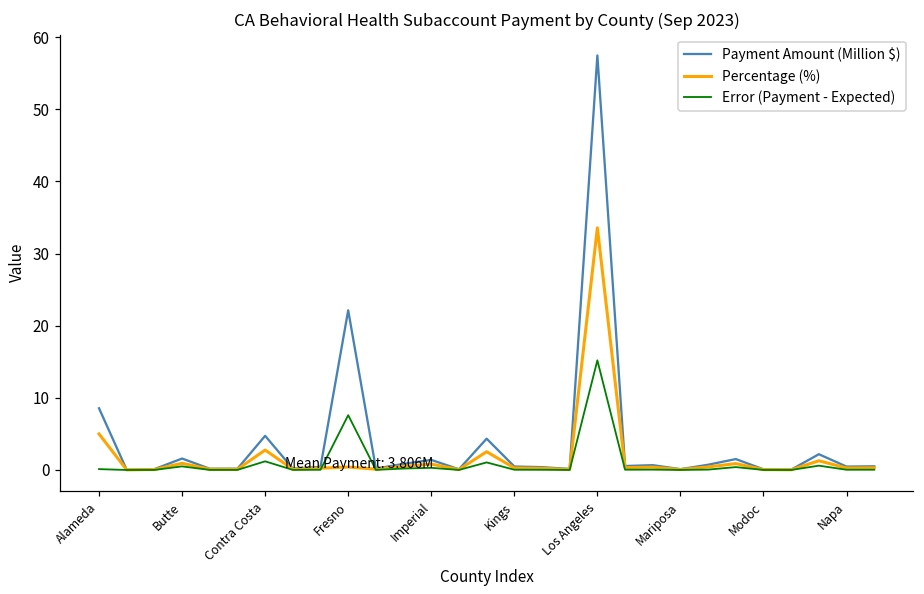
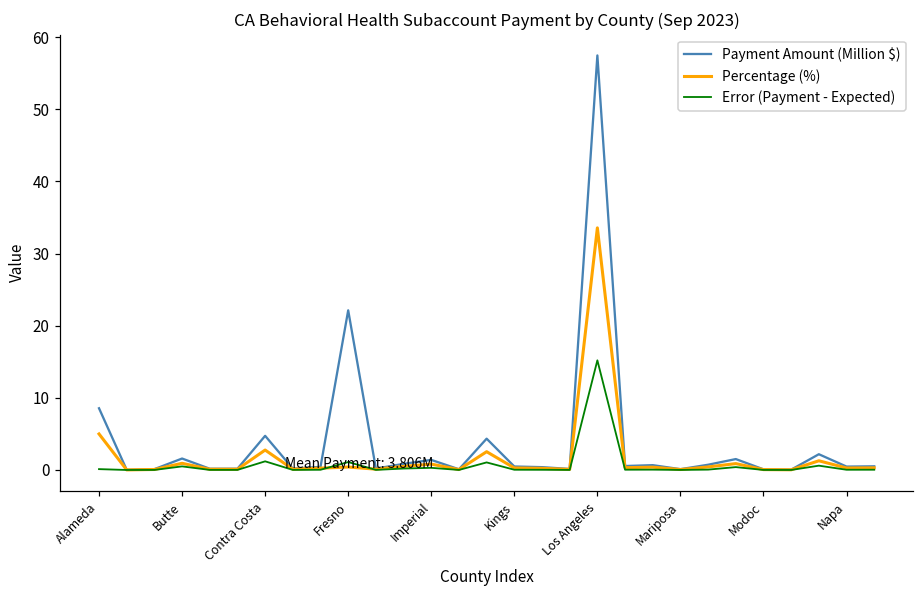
  {
    "Payment Amount (Million $)": {
      "Alameda": 9,
      "Butte": 2,
      "Contra Costa": 5,
      "Fresno": 22,
      "Los Angeles": 57
    },
    "Percentage (%)": {
      "Alameda": 5,
      "Butte": 1,
      "Contra Costa": 3,
      "Los Angeles": 34
    },
    "Error (Payment - Expected)": {
      "Alameda": 0,
      "Butte": 1,
      "Contra Costa": 1,
-     "Fresno": 8,
+     "Fresno": 1,
      "Los Angeles": 15
    }
  }
